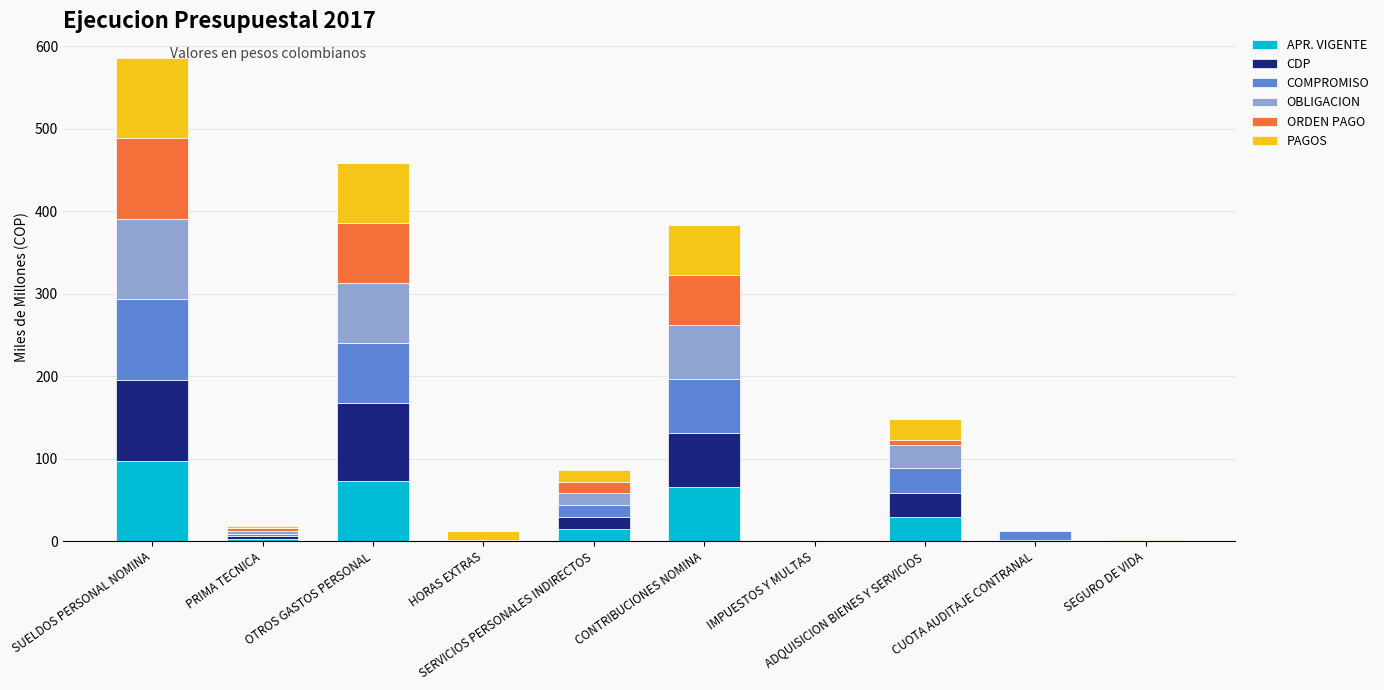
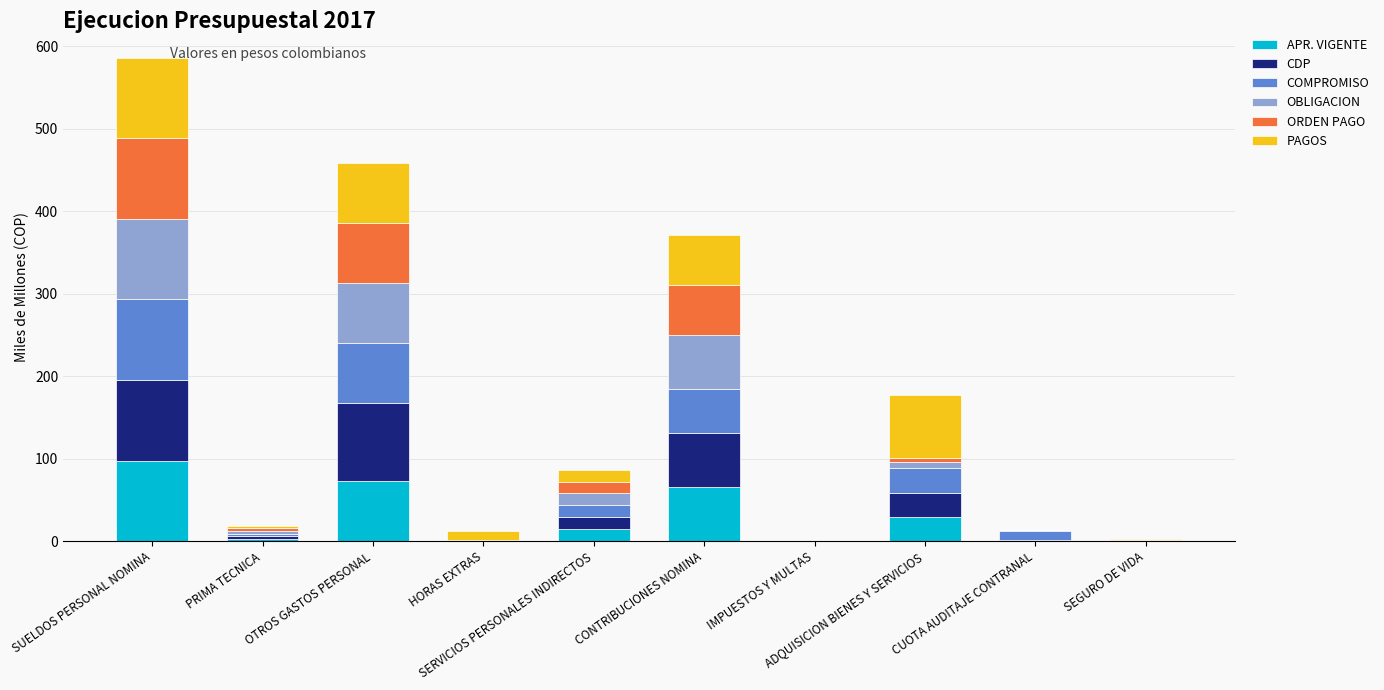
  {
    "APR. VIGENTE": {
      "SUELDOS PERSONAL NOMINA": 100,
      "PRIMA TECNICA": 0,
      "OTROS GASTOS PERSONAL": 70,
      "SERVICIOS PERSONALES INDIRECTOS": 10,
      "CONTRIBUCIONES NOMINA": 70,
      "ADQUISICION BIENES Y SERVICIOS": 30
    },
    "CDP": {
      "SUELDOS PERSONAL NOMINA": 100,
      "PRIMA TECNICA": 0,
      "OTROS GASTOS PERSONAL": 90,
      "SERVICIOS PERSONALES INDIRECTOS": 10,
      "CONTRIBUCIONES NOMINA": 70,
      "ADQUISICION BIENES Y SERVICIOS": 30
    },
    "COMPROMISO": {
      "SUELDOS PERSONAL NOMINA": 100,
      "PRIMA TECNICA": 0,
      "OTROS GASTOS PERSONAL": 70,
      "SERVICIOS PERSONALES INDIRECTOS": 10,
-     "CONTRIBUCIONES NOMINA": 70,
+     "CONTRIBUCIONES NOMINA": 50,
      "ADQUISICION BIENES Y SERVICIOS": 30,
      "CUOTA AUDITAJE CONTRANAL": 10
    },
    "OBLIGACION": {
      "SUELDOS PERSONAL NOMINA": 100,
      "PRIMA TECNICA": 0,
      "OTROS GASTOS PERSONAL": 70,
      "SERVICIOS PERSONALES INDIRECTOS": 10,
      "CONTRIBUCIONES NOMINA": 70,
-     "ADQUISICION BIENES Y SERVICIOS": 30
+     "ADQUISICION BIENES Y SERVICIOS": 10
    },
    "ORDEN PAGO": {
      "SUELDOS PERSONAL NOMINA": 100,
      "PRIMA TECNICA": 0,
      "OTROS GASTOS PERSONAL": 70,
      "SERVICIOS PERSONALES INDIRECTOS": 10,
      "CONTRIBUCIONES NOMINA": 60,
      "ADQUISICION BIENES Y SERVICIOS": 10
    },
    "PAGOS": {
      "SUELDOS PERSONAL NOMINA": 100,
      "PRIMA TECNICA": 0,
      "OTROS GASTOS PERSONAL": 70,
      "HORAS EXTRAS": 10,
      "SERVICIOS PERSONALES INDIRECTOS": 10,
      "CONTRIBUCIONES NOMINA": 60,
-     "ADQUISICION BIENES Y SERVICIOS": 30
+     "ADQUISICION BIENES Y SERVICIOS": 80
    }
  }
